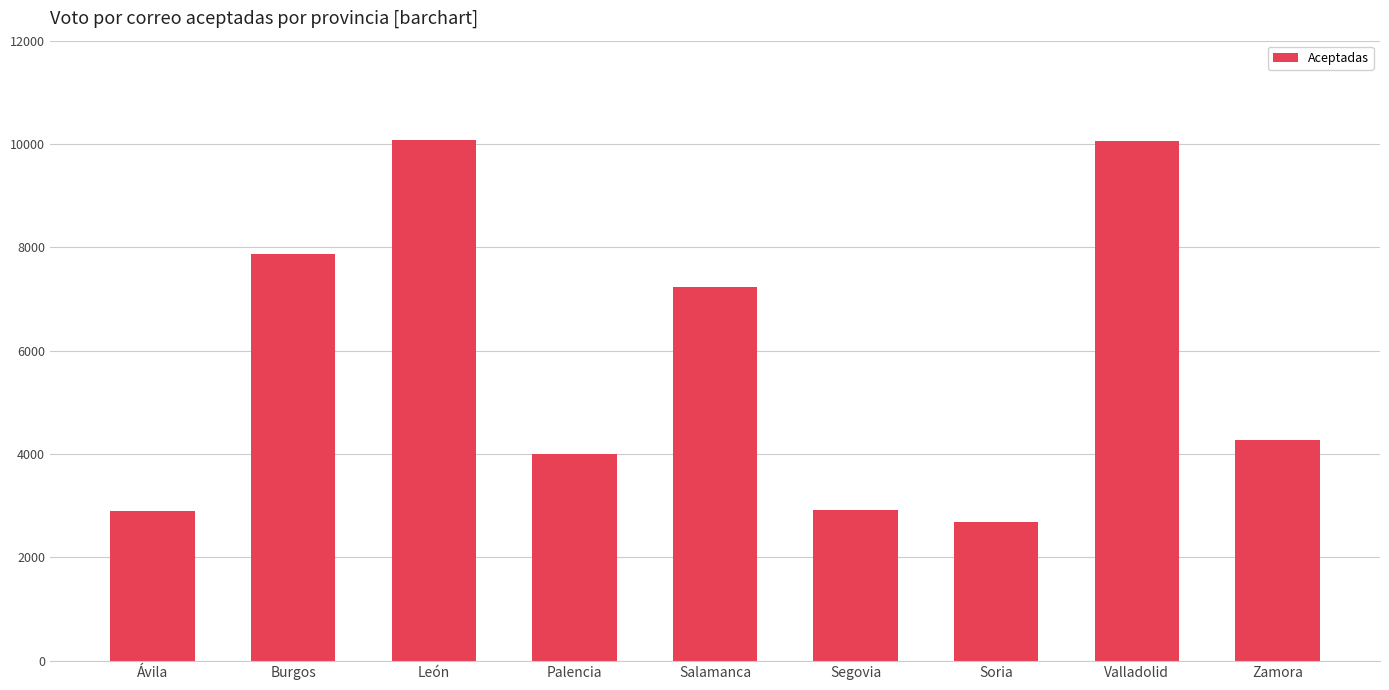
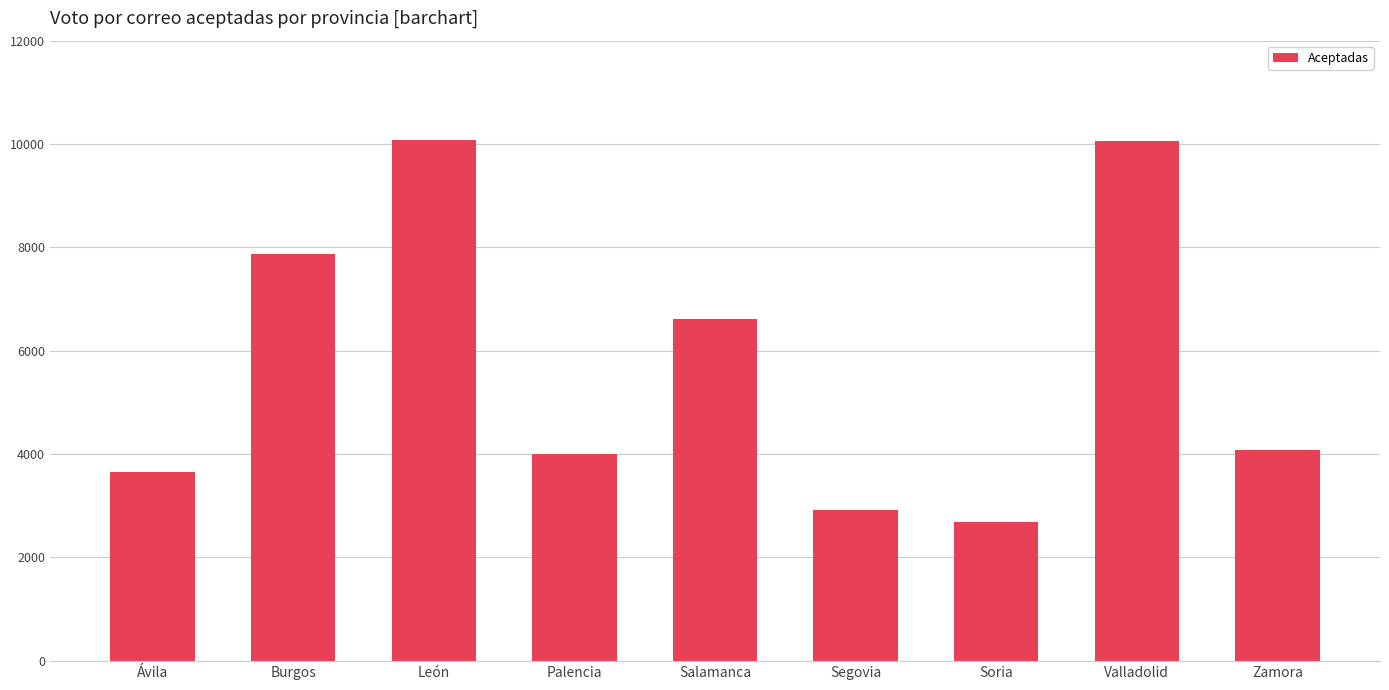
  {
-   "Ávila": 2900,
+   "Ávila": 3600,
    "Burgos": 7900,
    "León": 10100,
    "Palencia": 4000,
-   "Salamanca": 7200,
+   "Salamanca": 6600,
    "Segovia": 2900,
    "Soria": 2700,
    "Valladolid": 10100,
-   "Zamora": 4300
+   "Zamora": 4100
  }
